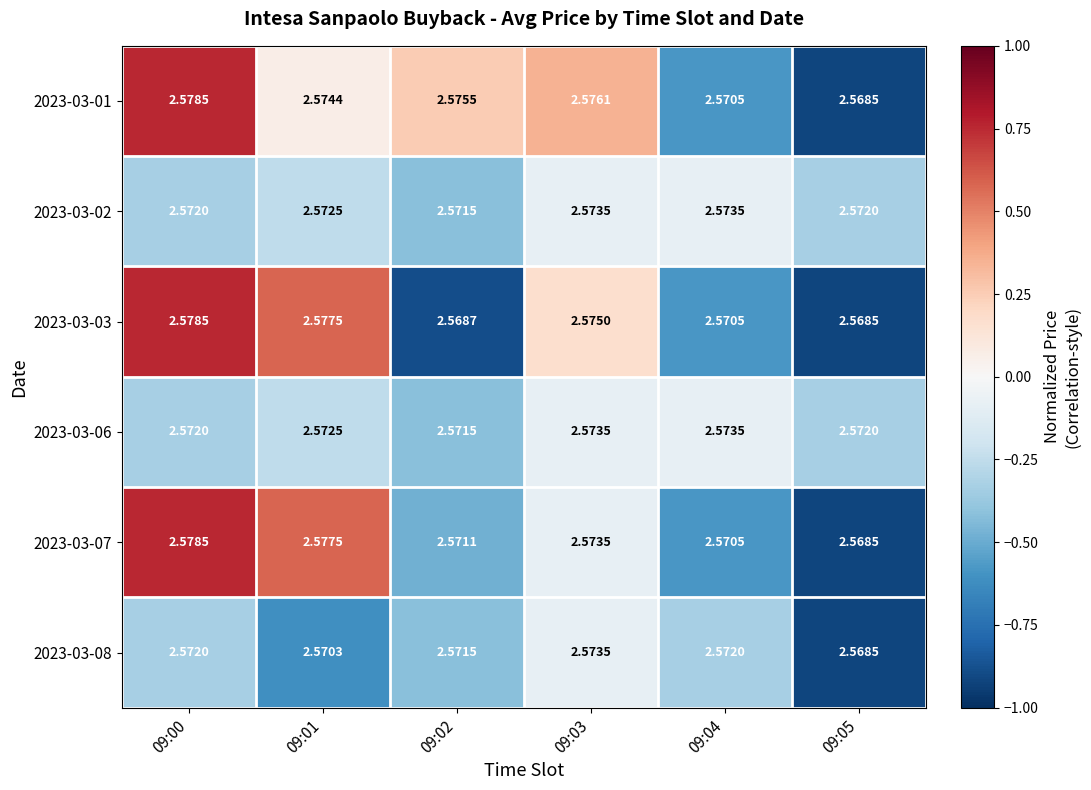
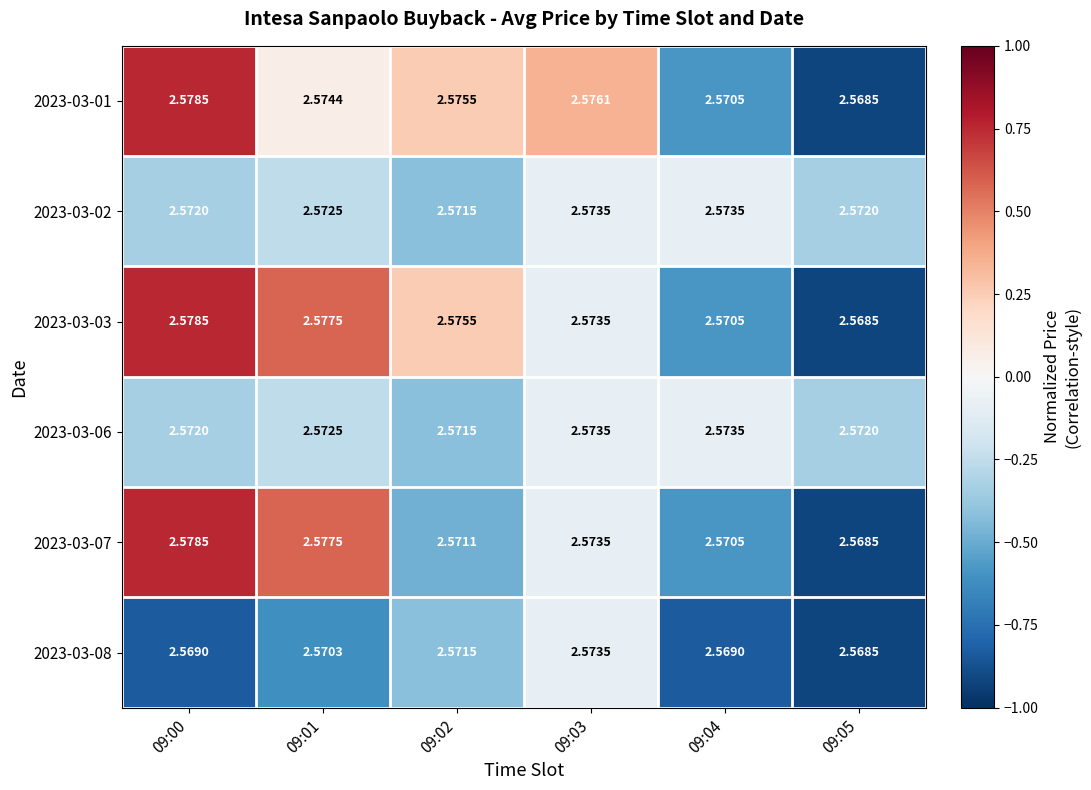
  {
    "2023-03-01": {
      "09:00": 2.5785,
      "09:01": 2.5744,
      "09:02": 2.5755,
      "09:03": 2.5761,
      "09:04": 2.5705,
      "09:05": 2.5685
    },
    "2023-03-02": {
      "09:00": 2.5720,
      "09:01": 2.5725,
      "09:02": 2.5715,
      "09:03": 2.5735,
      "09:04": 2.5735,
      "09:05": 2.5720
    },
    "2023-03-03": {
      "09:00": 2.5785,
      "09:01": 2.5775,
-     "09:02": 2.5687,
-     "09:03": 2.5750,
+     "09:02": 2.5755,
+     "09:03": 2.5735,
      "09:04": 2.5705,
      "09:05": 2.5685
    },
    "2023-03-06": {
      "09:00": 2.5720,
      "09:01": 2.5725,
      "09:02": 2.5715,
      "09:03": 2.5735,
      "09:04": 2.5735,
      "09:05": 2.5720
    },
    "2023-03-07": {
      "09:00": 2.5785,
      "09:01": 2.5775,
      "09:02": 2.5711,
      "09:03": 2.5735,
      "09:04": 2.5705,
      "09:05": 2.5685
    },
    "2023-03-08": {
-     "09:00": 2.5720,
+     "09:00": 2.5690,
      "09:01": 2.5703,
      "09:02": 2.5715,
      "09:03": 2.5735,
-     "09:04": 2.5720,
+     "09:04": 2.5690,
      "09:05": 2.5685
    }
  }
